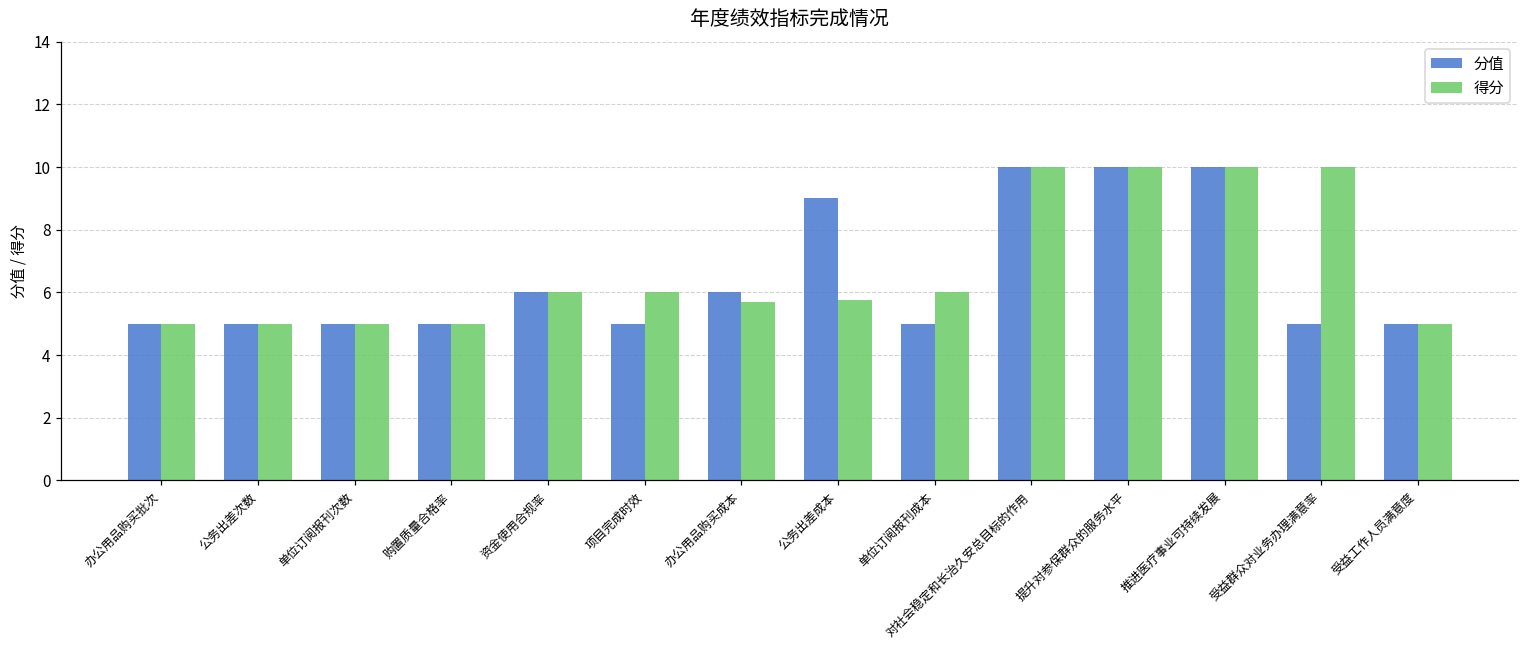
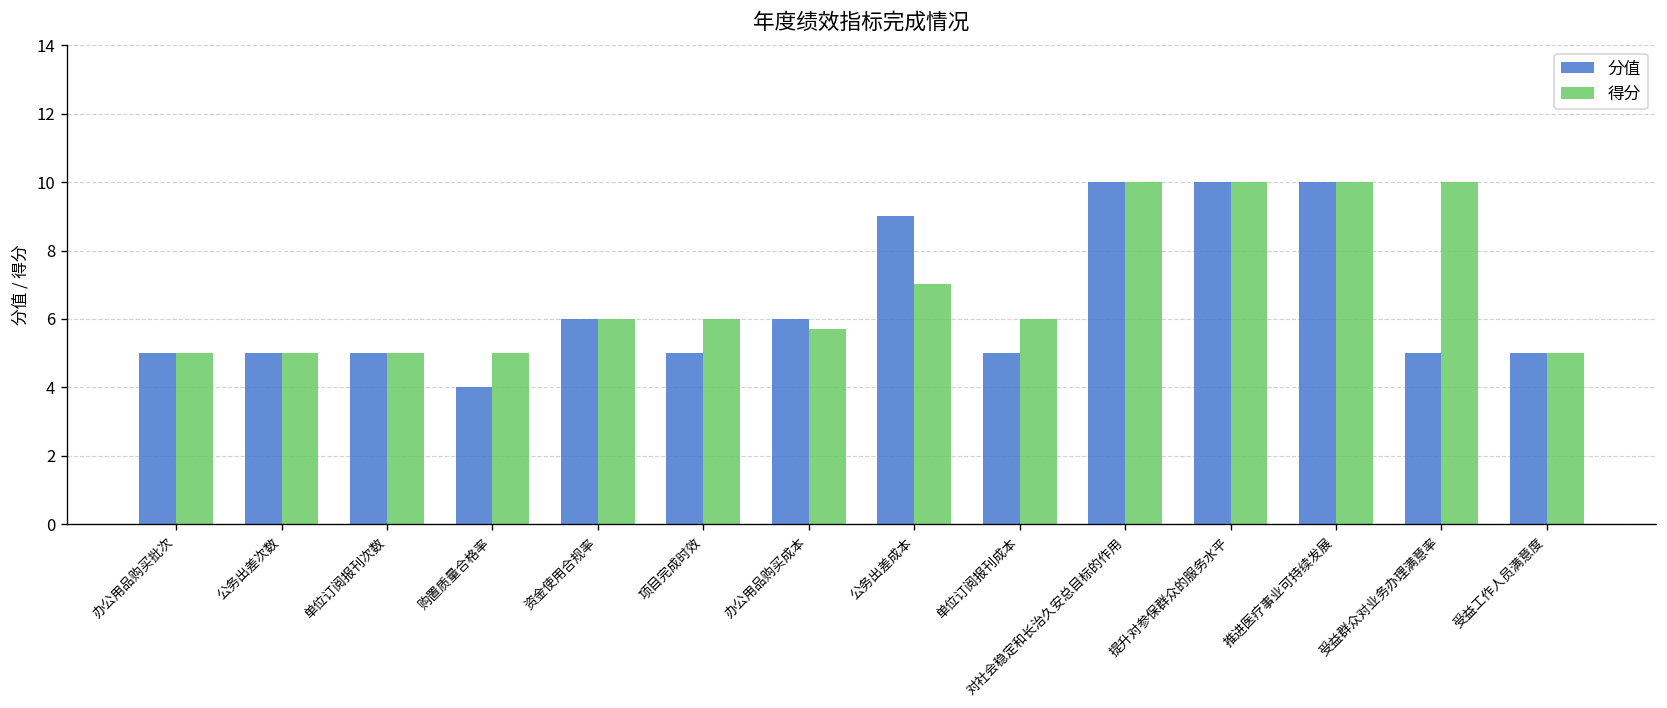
  {
    "分值": {
      "办公用品购买批次": 5,
      "公务出差次数": 5,
      "单位订阅报刊次数": 5,
-     "购置质量合格率": 5,
+     "购置质量合格率": 4,
      "资金使用合规率": 6,
      "项目完成时效": 5,
      "办公用品购买成本": 6,
      "公务出差成本": 9,
      "单位订阅报刊成本": 5,
      "对社会稳定和长治久安总目标的作用": 10,
      "提升对参保群众的服务水平": 10,
      "推进医疗事业可持续发展": 10,
      "受益群众对业务办理满意率": 5,
      "受益工作人员满意度": 5
    },
    "得分": {
      "办公用品购买批次": 5.0,
      "公务出差次数": 5.0,
      "单位订阅报刊次数": 5.0,
      "购置质量合格率": 5.0,
      "资金使用合规率": 6.0,
      "项目完成时效": 6.0,
      "办公用品购买成本": 5.7,
-     "公务出差成本": 5.8,
+     "公务出差成本": 7.0,
      "单位订阅报刊成本": 6.0,
      "对社会稳定和长治久安总目标的作用": 10.0,
      "提升对参保群众的服务水平": 10.0,
      "推进医疗事业可持续发展": 10.0,
      "受益群众对业务办理满意率": 10.0,
      "受益工作人员满意度": 5.0
    }
  }
